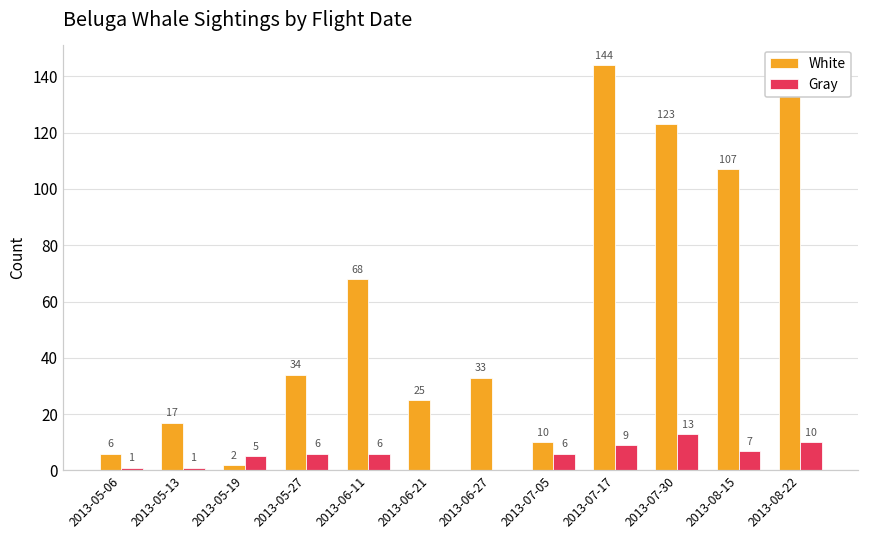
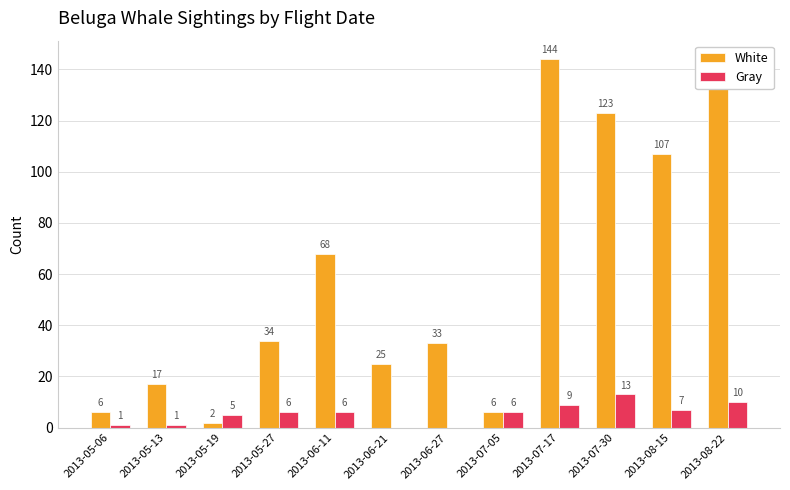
  {
    "White": {
      "2013-05-06": 6,
      "2013-05-13": 17,
      "2013-05-19": 2,
      "2013-05-27": 34,
      "2013-06-11": 68,
      "2013-06-21": 25,
      "2013-06-27": 33,
-     "2013-07-05": 10,
+     "2013-07-05": 6,
      "2013-07-17": 144,
      "2013-07-30": 123,
      "2013-08-15": 107
    },
    "Gray": {
      "2013-05-06": 1,
      "2013-05-13": 1,
      "2013-05-19": 5,
      "2013-05-27": 6,
      "2013-06-11": 6,
      "2013-07-05": 6,
      "2013-07-17": 9,
      "2013-07-30": 13,
      "2013-08-15": 7,
      "2013-08-22": 10
    }
  }
